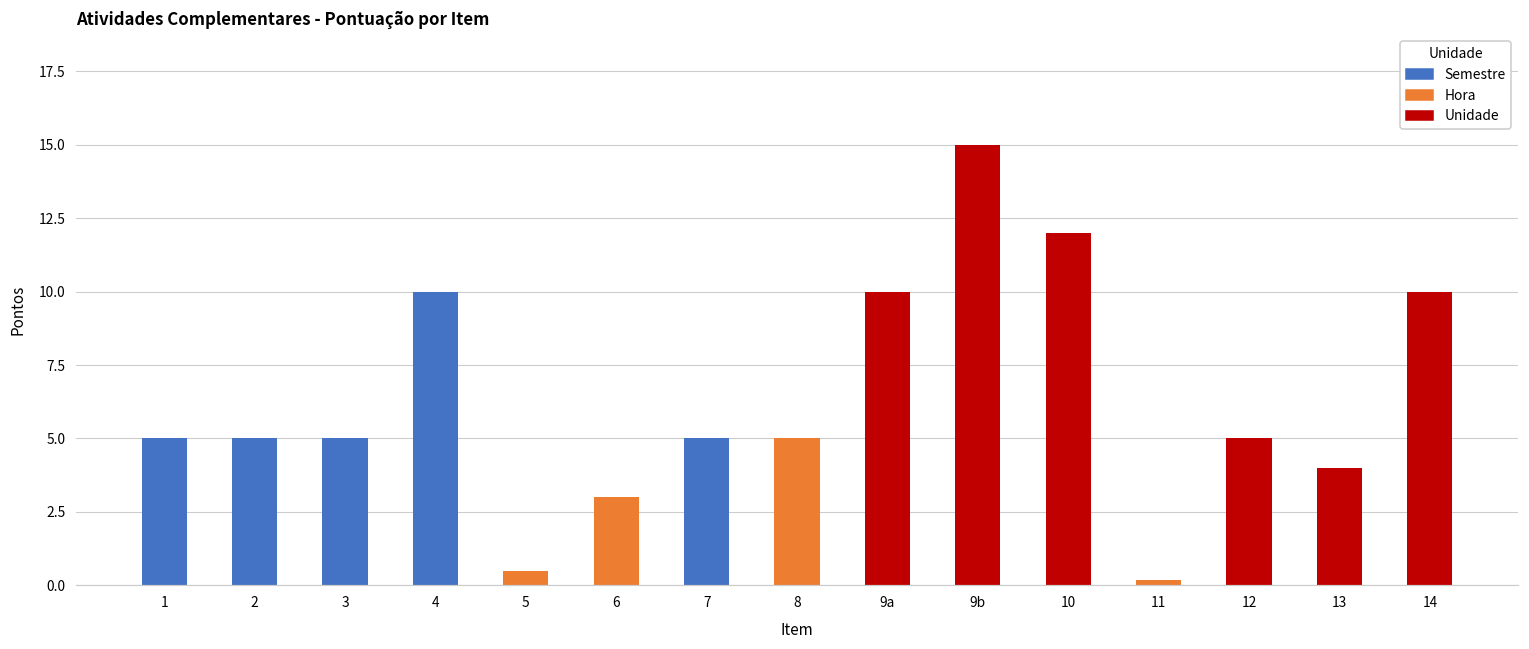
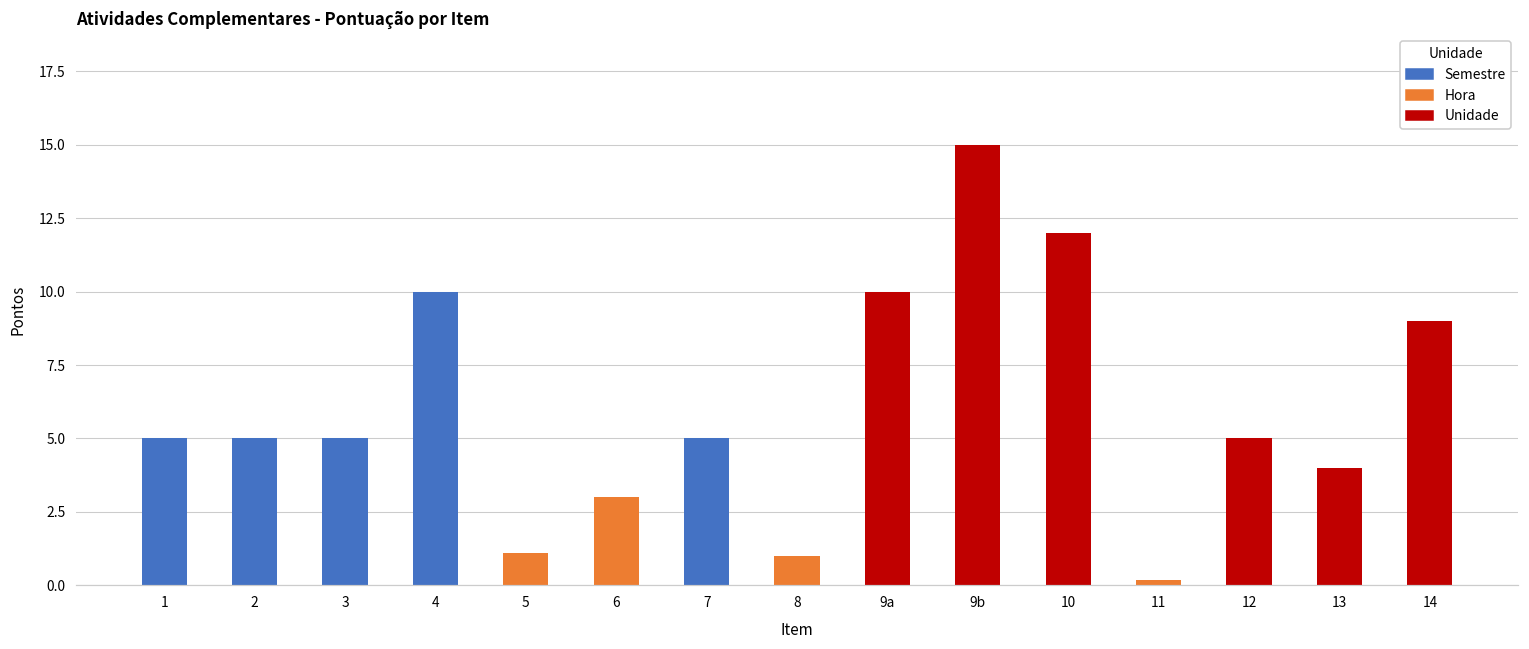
  {
    "1": 5.0,
    "2": 5.0,
    "3": 5.0,
    "4": 10.0,
-   "5": 0.5,
+   "5": 1.1,
    "6": 3.0,
    "7": 5.0,
-   "8": 5,
+   "8": 1,
    "9a": 10.0,
    "9b": 15.0,
    "10": 12.0,
    "11": 0.2,
    "12": 5.0,
    "13": 4.0,
-   "14": 10
+   "14": 9
  }
